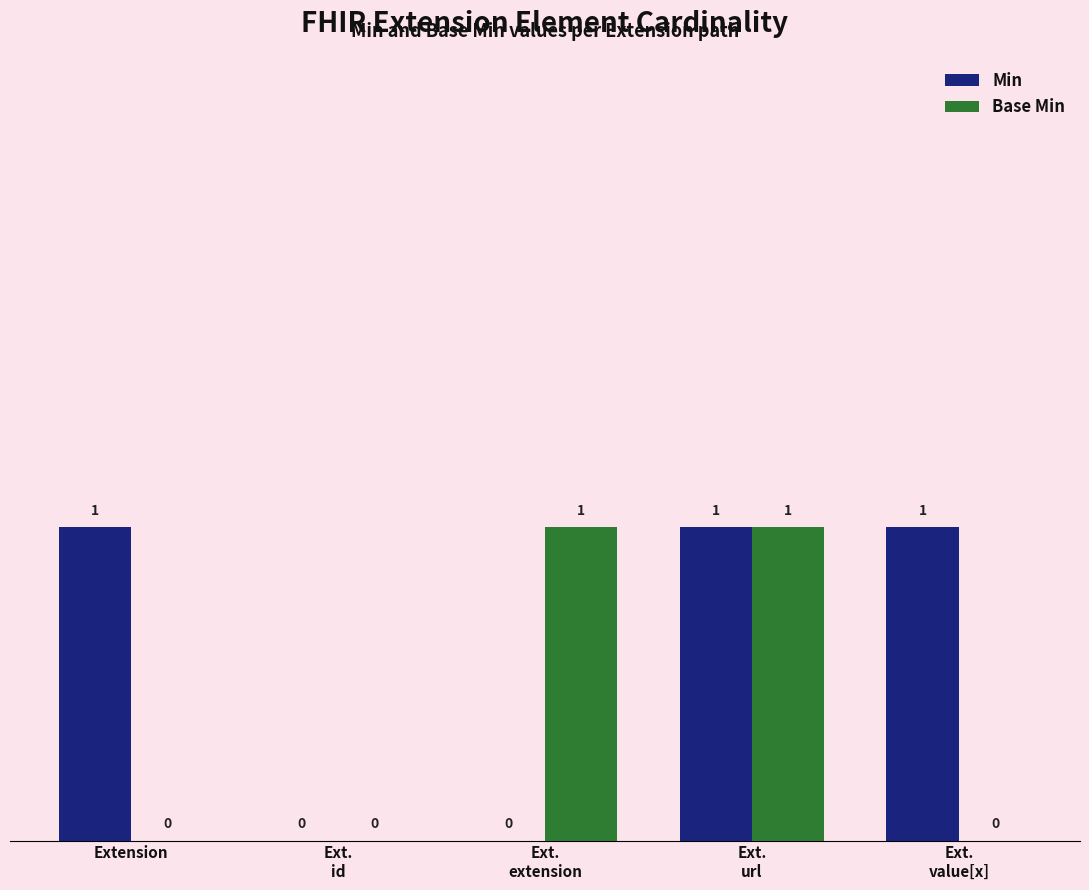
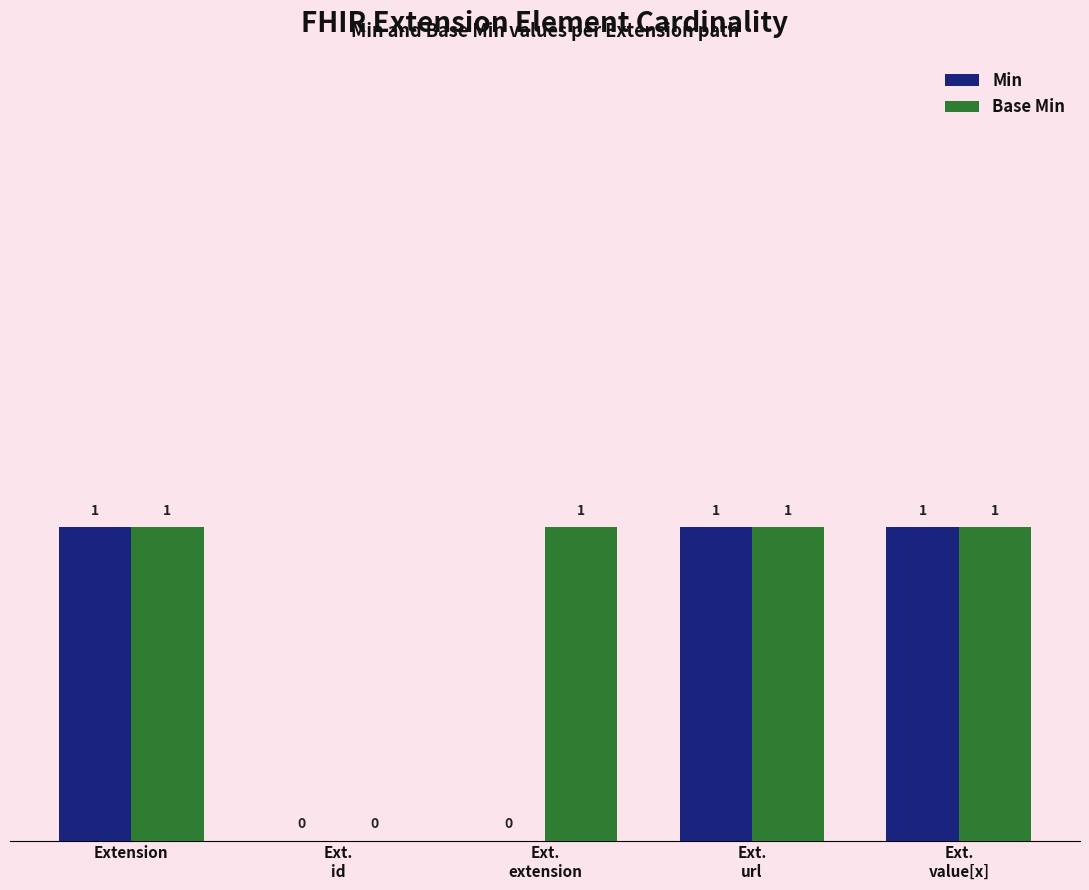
  {
    "Min": {
      "Extension": 1,
      "Ext. id": 0,
      "Ext. extension": 0,
      "Ext. url": 1,
      "Ext. value[x]": 1
    },
    "Base Min": {
-     "Extension": 0,
+     "Extension": 1,
      "Ext. id": 0,
      "Ext. extension": 1,
      "Ext. url": 1,
-     "Ext. value[x]": 0
+     "Ext. value[x]": 1
    }
  }
